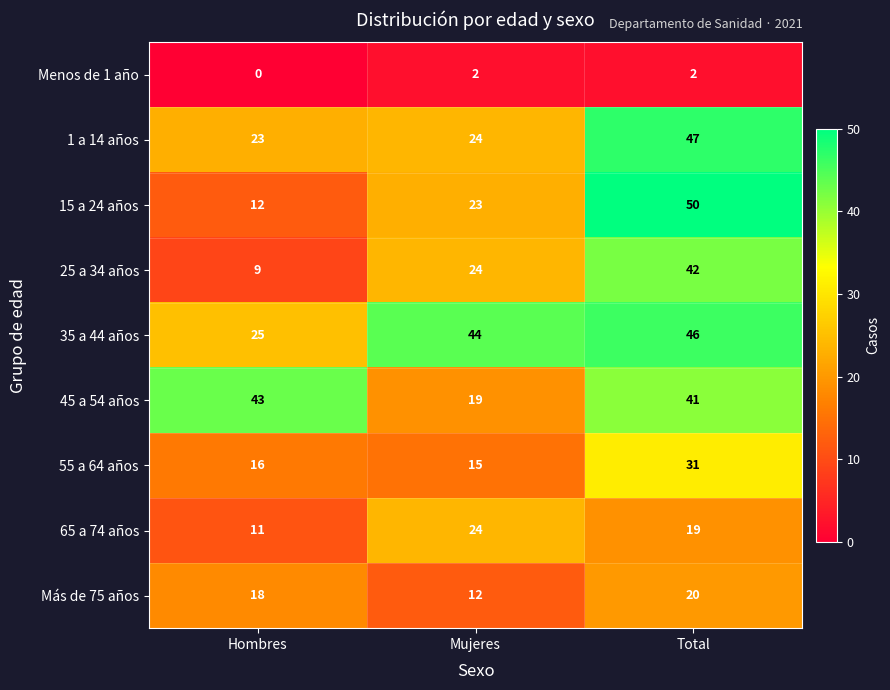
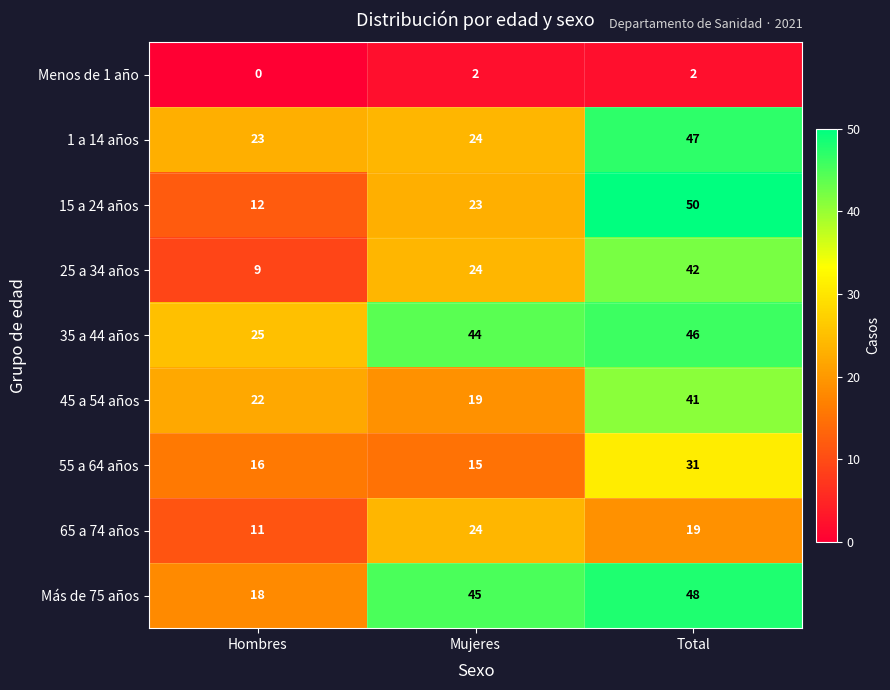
  {
    "Menos de 1 año": {
      "Hombres": 0,
      "Mujeres": 2,
      "Total": 2
    },
    "1 a 14 años": {
      "Hombres": 23,
      "Mujeres": 24,
      "Total": 47
    },
    "15 a 24 años": {
      "Hombres": 12,
      "Mujeres": 23,
      "Total": 50
    },
    "25 a 34 años": {
      "Hombres": 9,
      "Mujeres": 24,
      "Total": 42
    },
    "35 a 44 años": {
      "Hombres": 25,
      "Mujeres": 44,
      "Total": 46
    },
    "45 a 54 años": {
-     "Hombres": 43,
+     "Hombres": 22,
      "Mujeres": 19,
      "Total": 41
    },
    "55 a 64 años": {
      "Hombres": 16,
      "Mujeres": 15,
      "Total": 31
    },
    "65 a 74 años": {
      "Hombres": 11,
      "Mujeres": 24,
      "Total": 19
    },
    "Más de 75 años": {
      "Hombres": 18,
-     "Mujeres": 12,
-     "Total": 20
+     "Mujeres": 45,
+     "Total": 48
    }
  }
